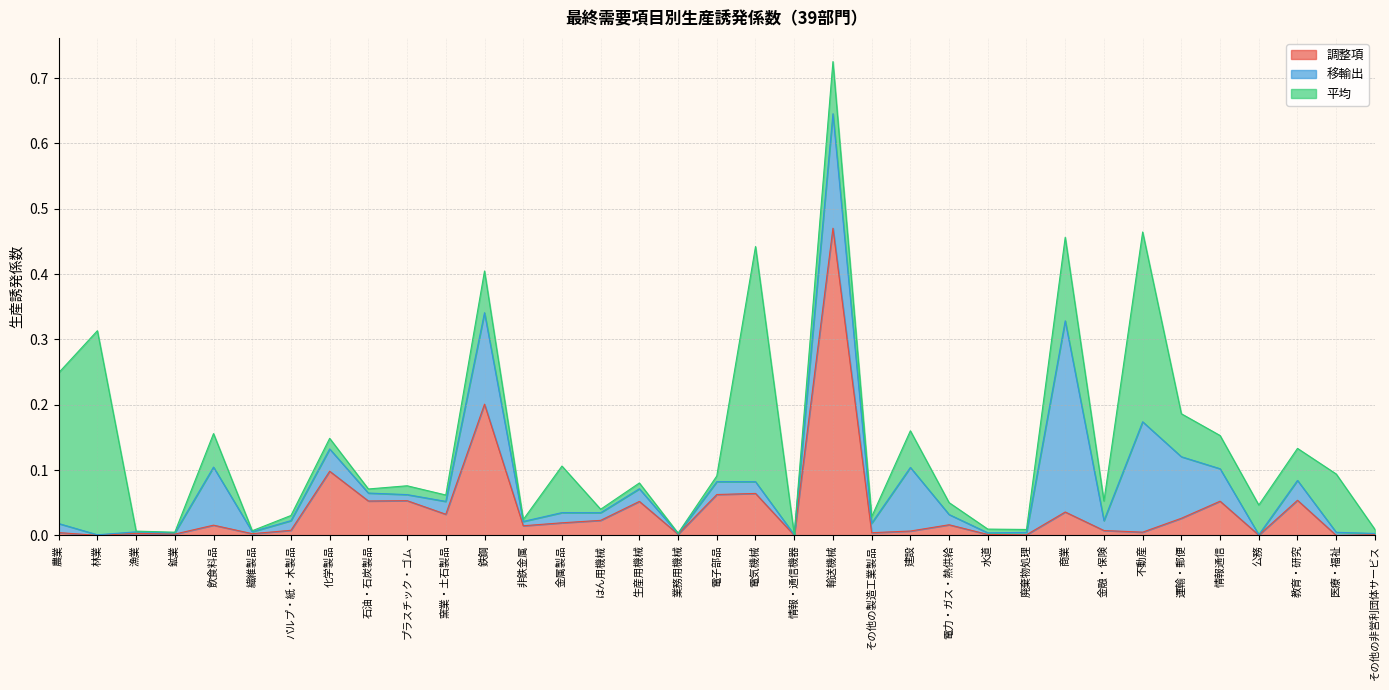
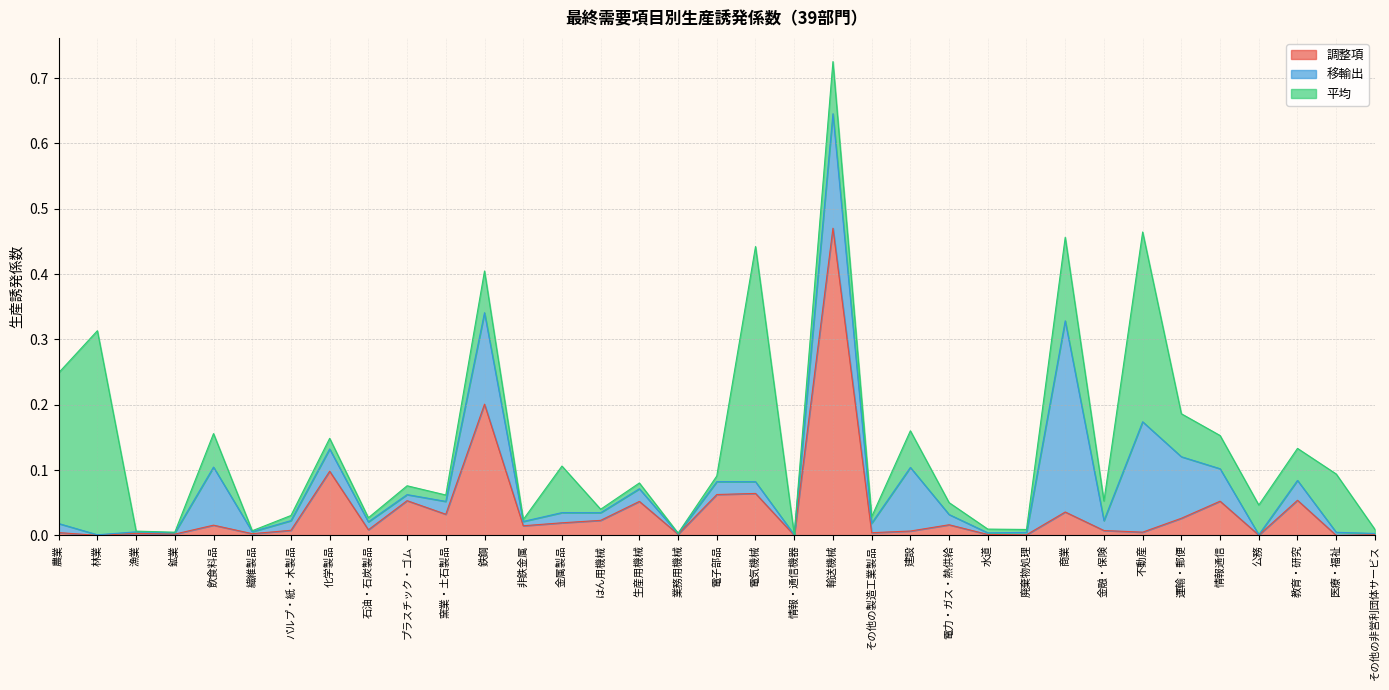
  {
    "調整項": {
      "農業": 0.00,
      "飲食料品": 0.02,
      "パルプ・紙・木製品": 0.01,
      "化学製品": 0.10,
-     "石油・石炭製品": 0.05,
+     "石油・石炭製品": 0.01,
      "プラスチック・ゴム": 0.05,
      "窯業・土石製品": 0.03,
      "鉄鋼": 0.20,
      "非鉄金属": 0.01,
      "金属製品": 0.02,
      "はん用機械": 0.02,
      "生産用機械": 0.05,
      "電子部品": 0.06,
      "電気機械": 0.06,
      "輸送機械": 0.47,
      "その他の製造工業製品": 0.00,
      "建設": 0.01,
      "電力・ガス・熱供給": 0.02,
      "商業": 0.04,
      "金融・保険": 0.01,
      "不動産": 0.00,
      "運輸・郵便": 0.03,
      "情報通信": 0.05,
      "教育・研究": 0.05,
      "医療・福祉": 0.00
    },
    "移輸出": {
      "農業": 0.01,
      "飲食料品": 0.09,
      "パルプ・紙・木製品": 0.01,
      "化学製品": 0.03,
      "石油・石炭製品": 0.01,
      "プラスチック・ゴム": 0.01,
      "窯業・土石製品": 0.02,
      "鉄鋼": 0.14,
      "金属製品": 0.02,
      "はん用機械": 0.01,
      "生産用機械": 0.02,
      "電子部品": 0.02,
      "電気機械": 0.02,
      "輸送機械": 0.18,
      "その他の製造工業製品": 0.01,
      "建設": 0.10,
      "電力・ガス・熱供給": 0.02,
      "商業": 0.29,
      "金融・保険": 0.02,
      "不動産": 0.17,
      "運輸・郵便": 0.09,
      "情報通信": 0.05,
      "教育・研究": 0.03,
      "医療・福祉": 0.00
    },
    "平均": {
      "農業": 0.23,
      "林業": 0.31,
      "飲食料品": 0.05,
      "パルプ・紙・木製品": 0.01,
      "化学製品": 0.02,
      "石油・石炭製品": 0.01,
      "プラスチック・ゴム": 0.01,
      "窯業・土石製品": 0.01,
      "鉄鋼": 0.06,
      "金属製品": 0.07,
      "はん用機械": 0.01,
      "生産用機械": 0.01,
      "電子部品": 0.01,
      "電気機械": 0.36,
      "輸送機械": 0.08,
      "その他の製造工業製品": 0.01,
      "建設": 0.06,
      "電力・ガス・熱供給": 0.02,
      "水道": 0.01,
      "廃棄物処理": 0.00,
      "商業": 0.13,
      "金融・保険": 0.03,
      "不動産": 0.29,
      "運輸・郵便": 0.07,
      "情報通信": 0.05,
      "公務": 0.05,
      "教育・研究": 0.05,
      "医療・福祉": 0.09,
      "その他の非営利団体サービス": 0.01
    }
  }
